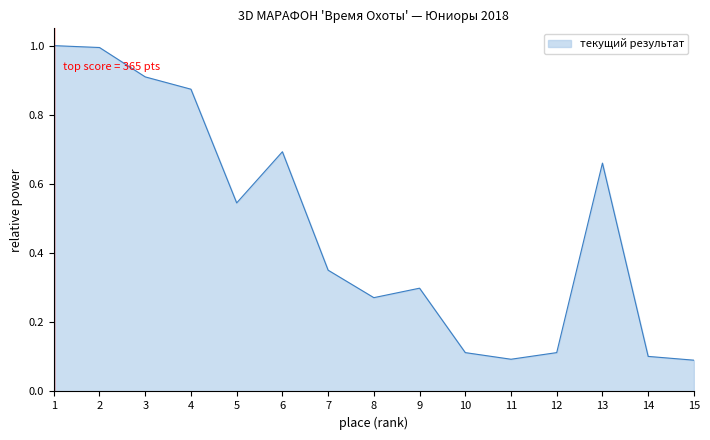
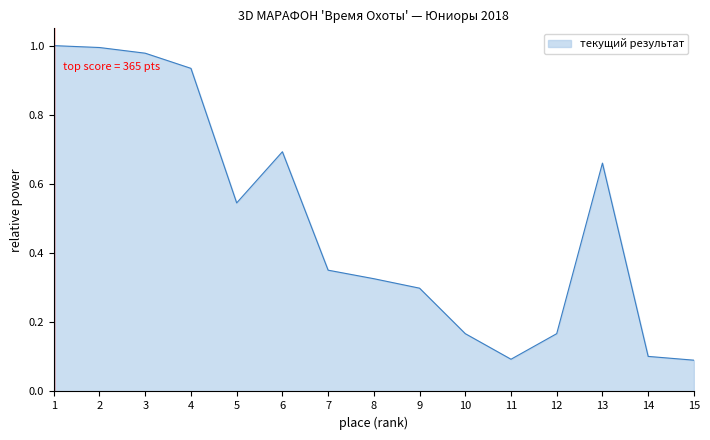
  {
    "1": 1.00,
    "2": 0.99,
-   "3": 0.91,
-   "4": 0.87,
+   "3": 0.98,
+   "4": 0.93,
    "5": 0.55,
    "6": 0.69,
    "7": 0.35,
-   "8": 0.27,
+   "8": 0.33,
    "9": 0.30,
-   "10": 0.11,
+   "10": 0.17,
    "11": 0.09,
-   "12": 0.11,
+   "12": 0.17,
    "13": 0.66,
    "14": 0.10,
    "15": 0.09
  }
